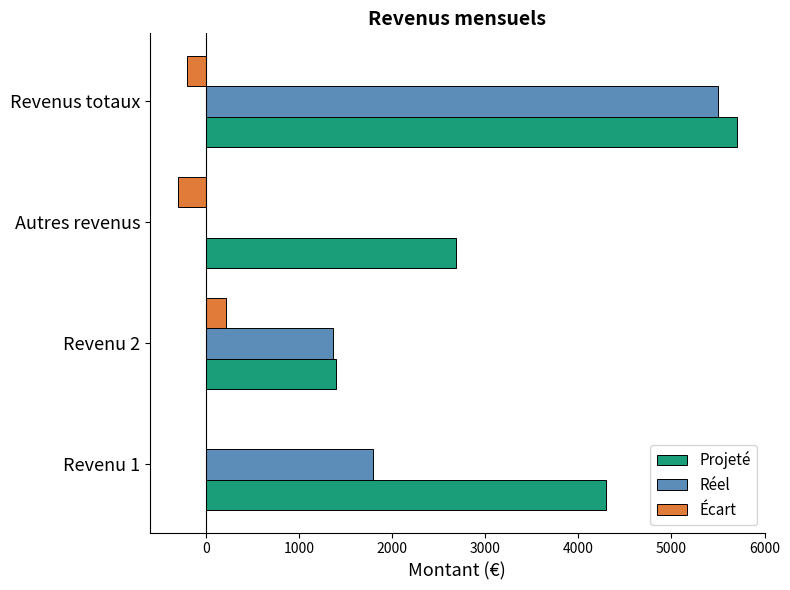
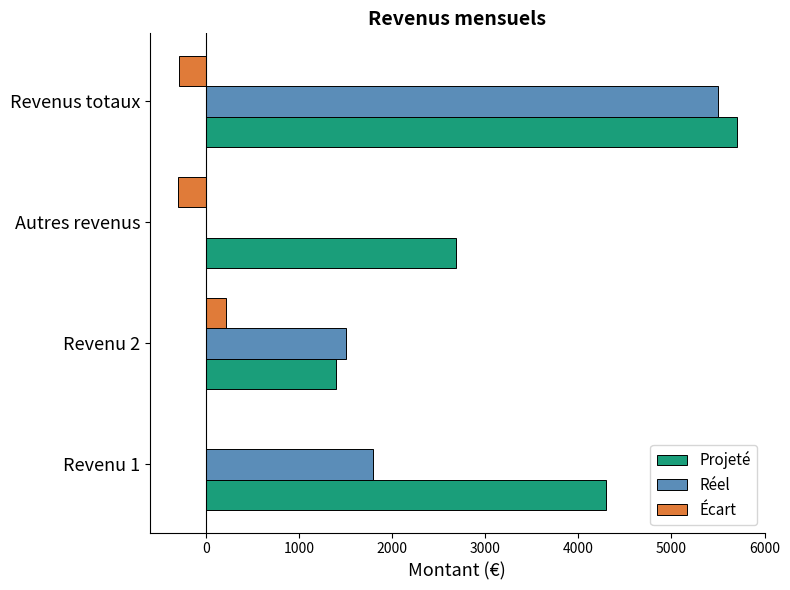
  {
    "Projeté": {
      "Revenus totaux": 5700,
      "Autres revenus": 2700,
      "Revenu 2": 1400,
      "Revenu 1": 4300
    },
    "Réel": {
      "Revenus totaux": 5500,
      "Autres revenus": 0,
-     "Revenu 2": 1400,
+     "Revenu 2": 1500,
      "Revenu 1": 1800
    },
    "Écart": {
-     "Revenus totaux": -200,
+     "Revenus totaux": -300,
      "Autres revenus": -300,
      "Revenu 2": 200,
      "Revenu 1": 0
    }
  }
